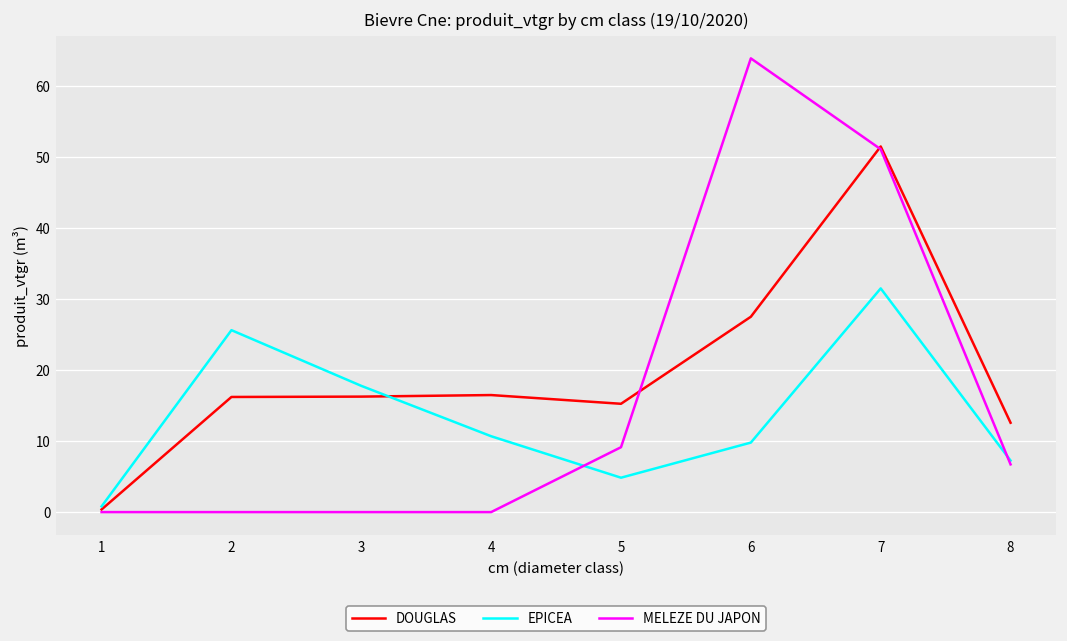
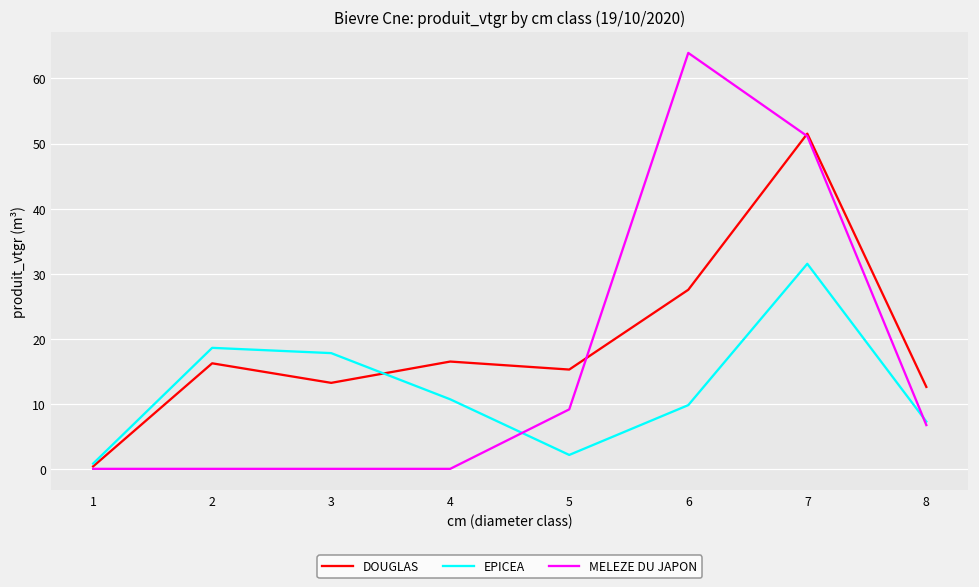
  {
    "DOUGLAS": {
      "2": 16,
-     "3": 16,
+     "3": 13,
      "4": 16,
      "5": 15,
      "6": 28,
      "8": 13
    },
    "EPICEA": {
      "1": 1,
-     "2": 26,
+     "2": 19,
      "3": 18,
      "4": 11,
-     "5": 5,
+     "5": 2,
      "6": 10,
      "7": 32,
      "8": 7
    },
    "MELEZE DU JAPON": {
      "2": 0,
      "3": 0,
      "4": 0,
      "5": 9,
      "6": 64,
      "8": 7
    }
  }
